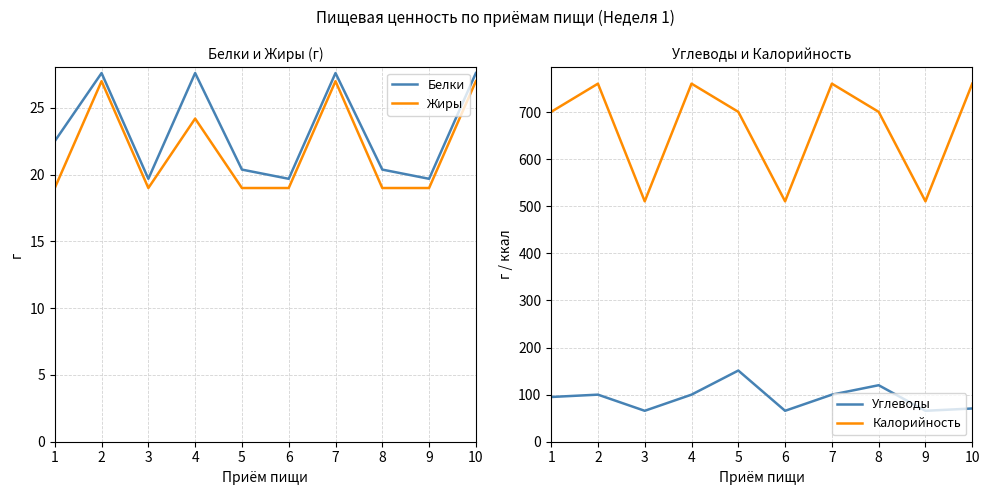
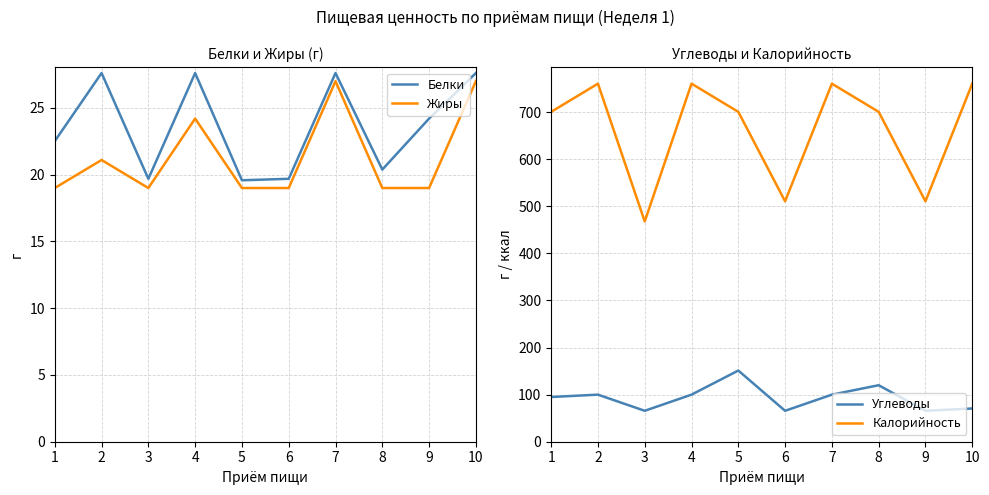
  {
    "Белки и Жиры (г)": {
      "Белки": {
        "1": 22.5,
        "2": 27.6,
        "3": 19.7,
        "4": 27.6,
-       "5": 20.4,
+       "5": 19.6,
        "6": 19.7,
        "7": 27.6,
        "8": 20.4,
-       "9": 19.7,
+       "9": 24.2,
        "10": 27.6
      },
      "Жиры": {
        "1": 19.0,
-       "2": 27.0,
+       "2": 21.1,
        "3": 19.0,
        "4": 24.2,
        "5": 19.0,
        "6": 19.0,
        "7": 27.0,
        "8": 19.0,
        "9": 19.0,
        "10": 27.0
      }
    },
    "Углеводы и Калорийность": {
      "Углеводы": {
        "1": 100,
        "2": 100,
        "3": 70,
        "4": 100,
        "5": 150,
        "6": 70,
        "7": 100,
        "8": 120,
        "10": 70
      },
      "Калорийность": {
        "1": 700,
        "2": 760,
-       "3": 510,
+       "3": 470,
        "4": 760,
        "5": 700,
        "6": 510,
        "7": 760,
        "8": 700,
        "9": 510,
        "10": 760
      }
    }
  }
